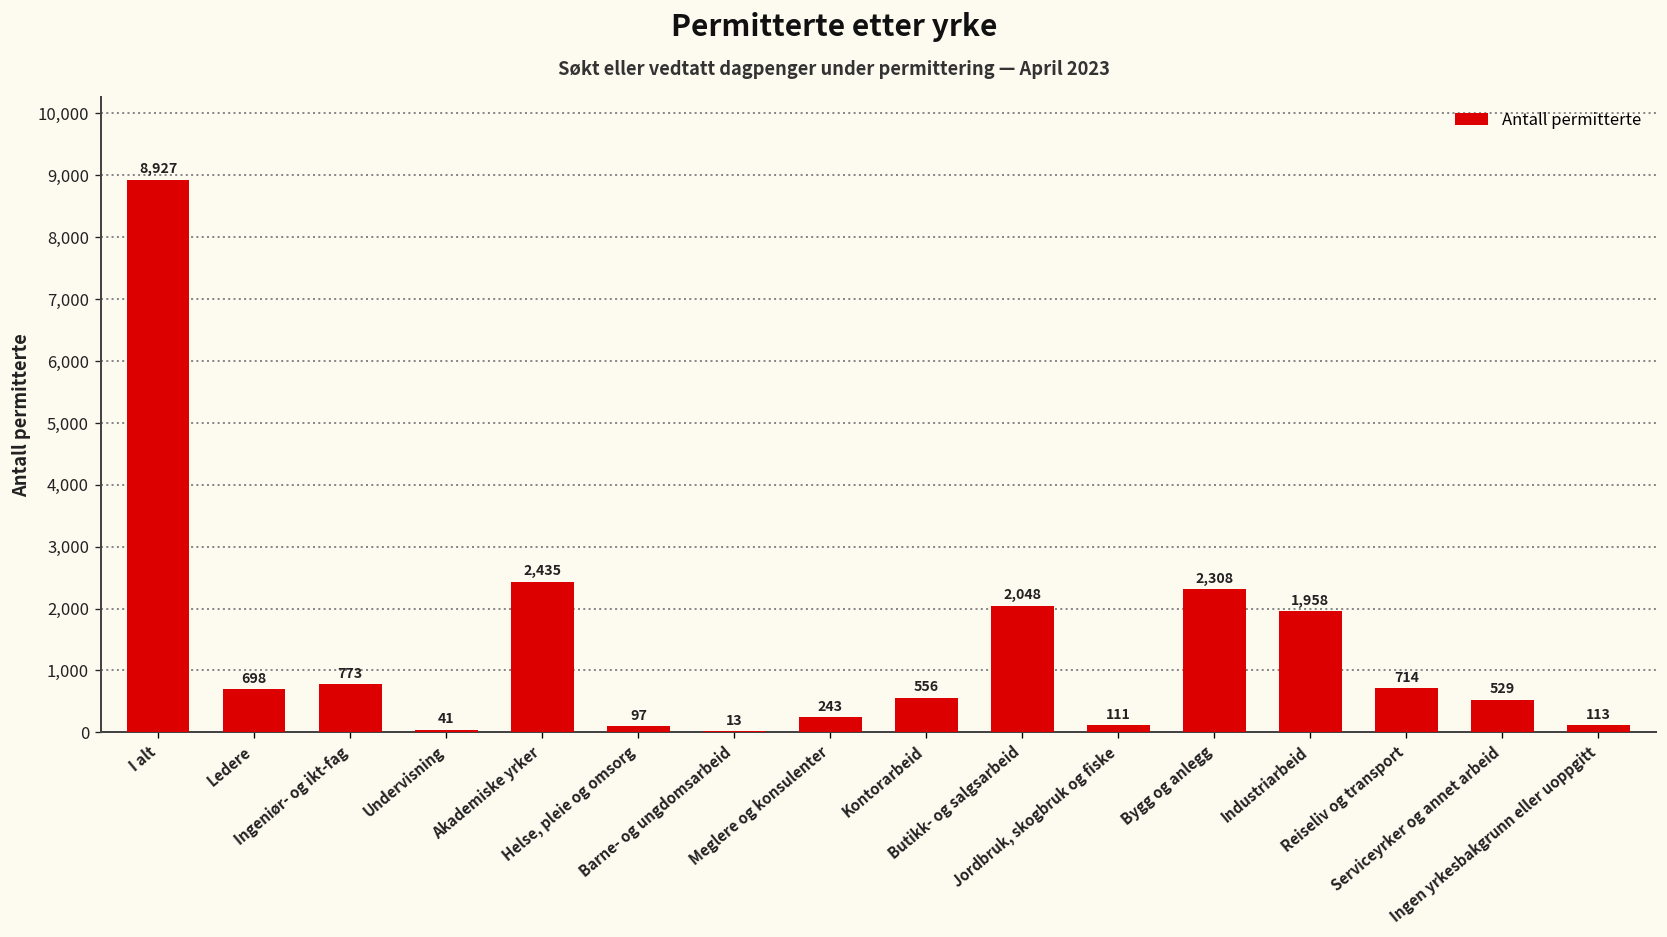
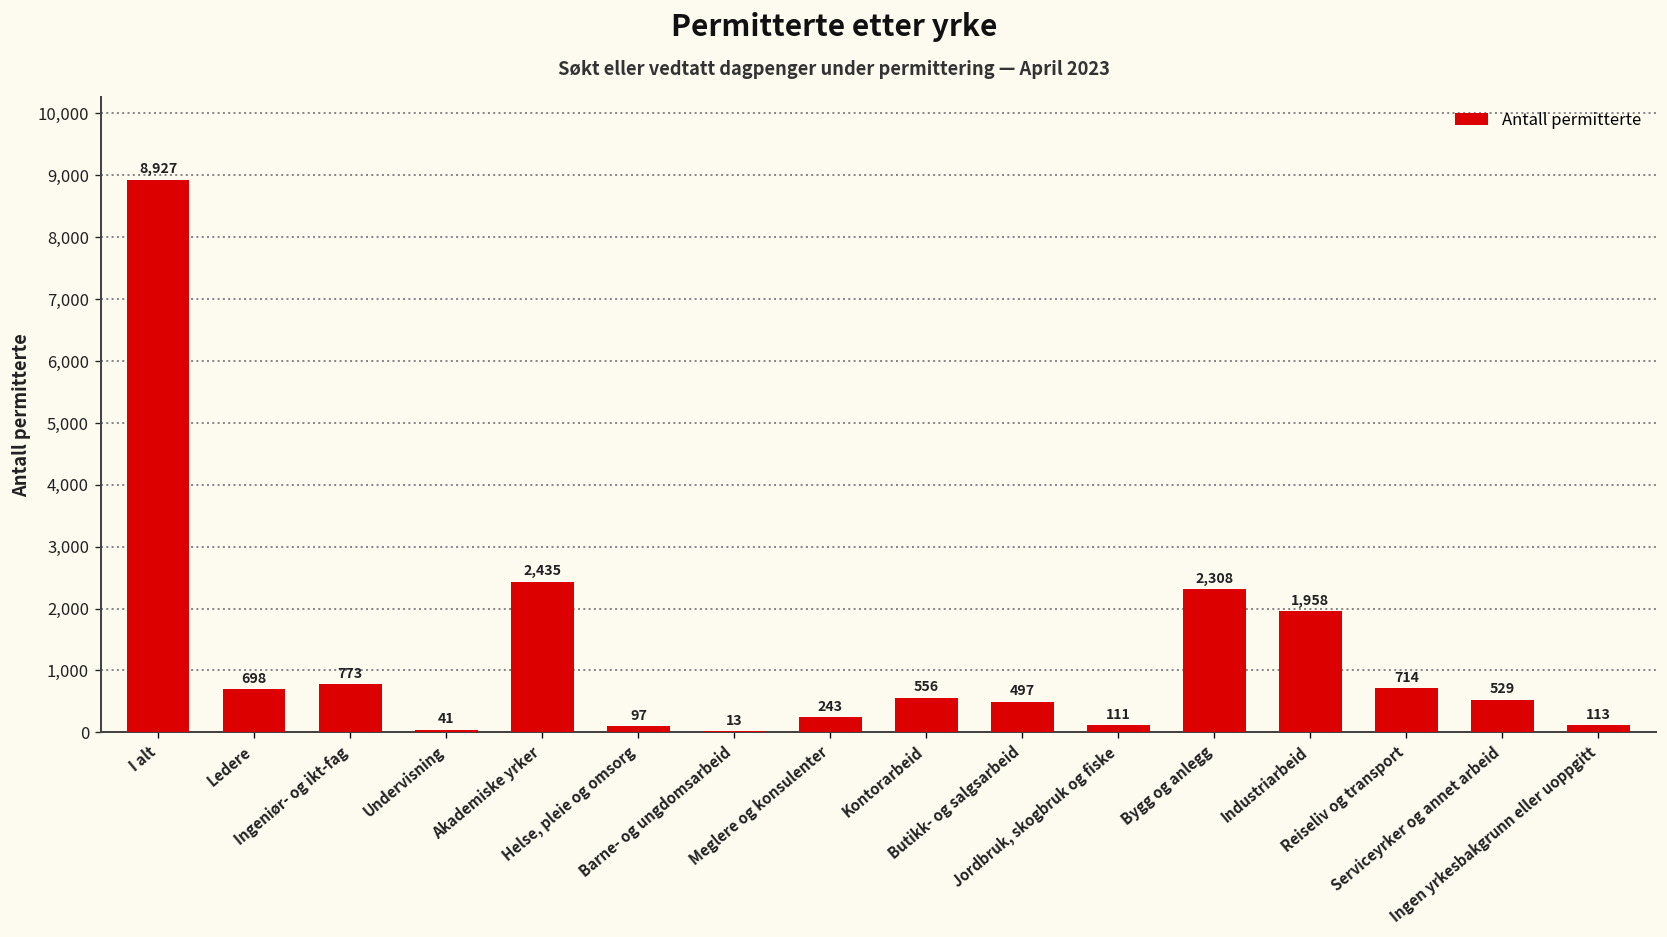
  {
    "I alt": "8,927",
    "Ledere": "698",
    "Ingeniør- og ikt-fag": "773",
    "Undervisning": "41",
    "Akademiske yrker": "2,435",
    "Helse, pleie og omsorg": "97",
    "Barne- og ungdomsarbeid": "13",
    "Meglere og konsulenter": "243",
    "Kontorarbeid": "556",
-   "Butikk- og salgsarbeid": "2,048",
+   "Butikk- og salgsarbeid": "497",
    "Jordbruk, skogbruk og fiske": "111",
    "Bygg og anlegg": "2,308",
    "Industriarbeid": "1,958",
    "Reiseliv og transport": "714",
    "Serviceyrker og annet arbeid": "529",
    "Ingen yrkesbakgrunn eller uoppgitt": "113"
  }
